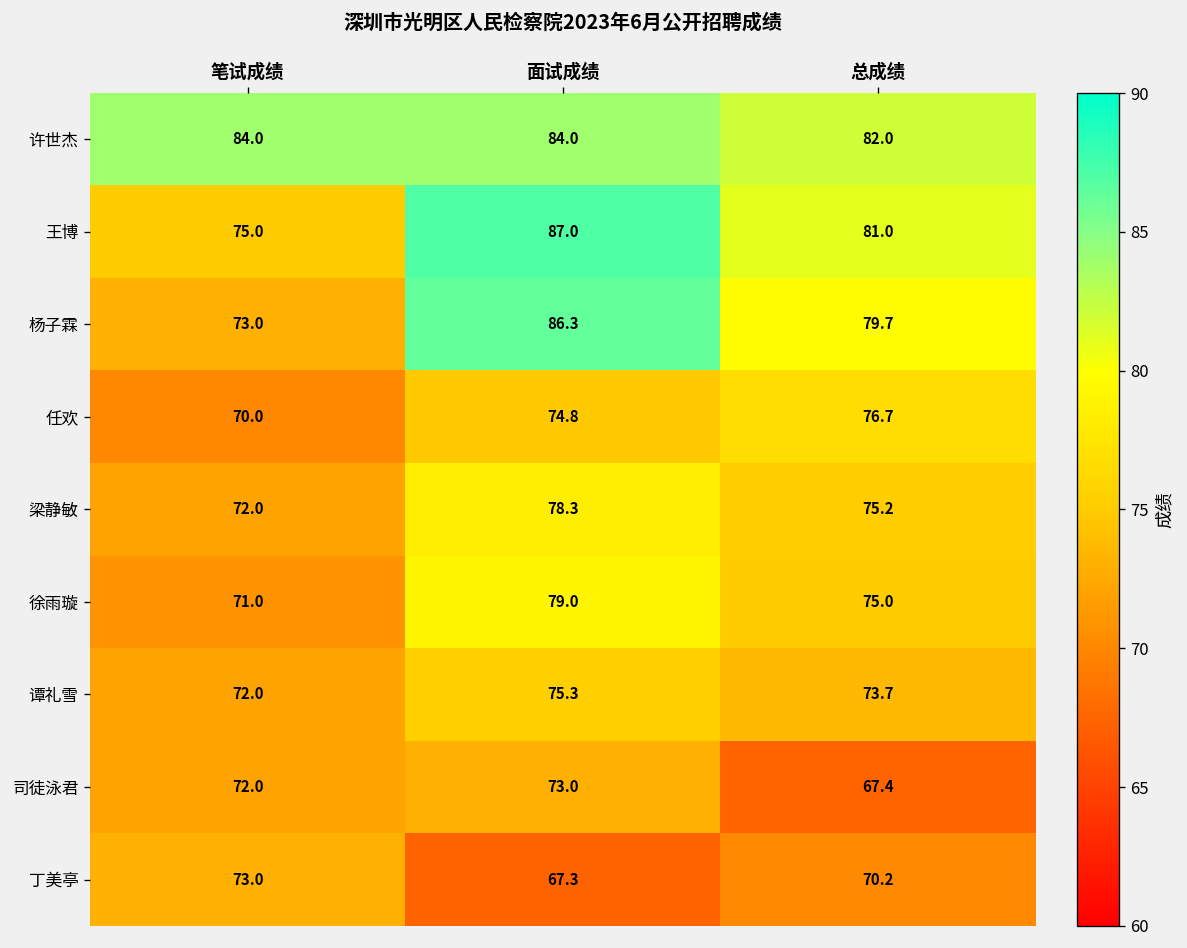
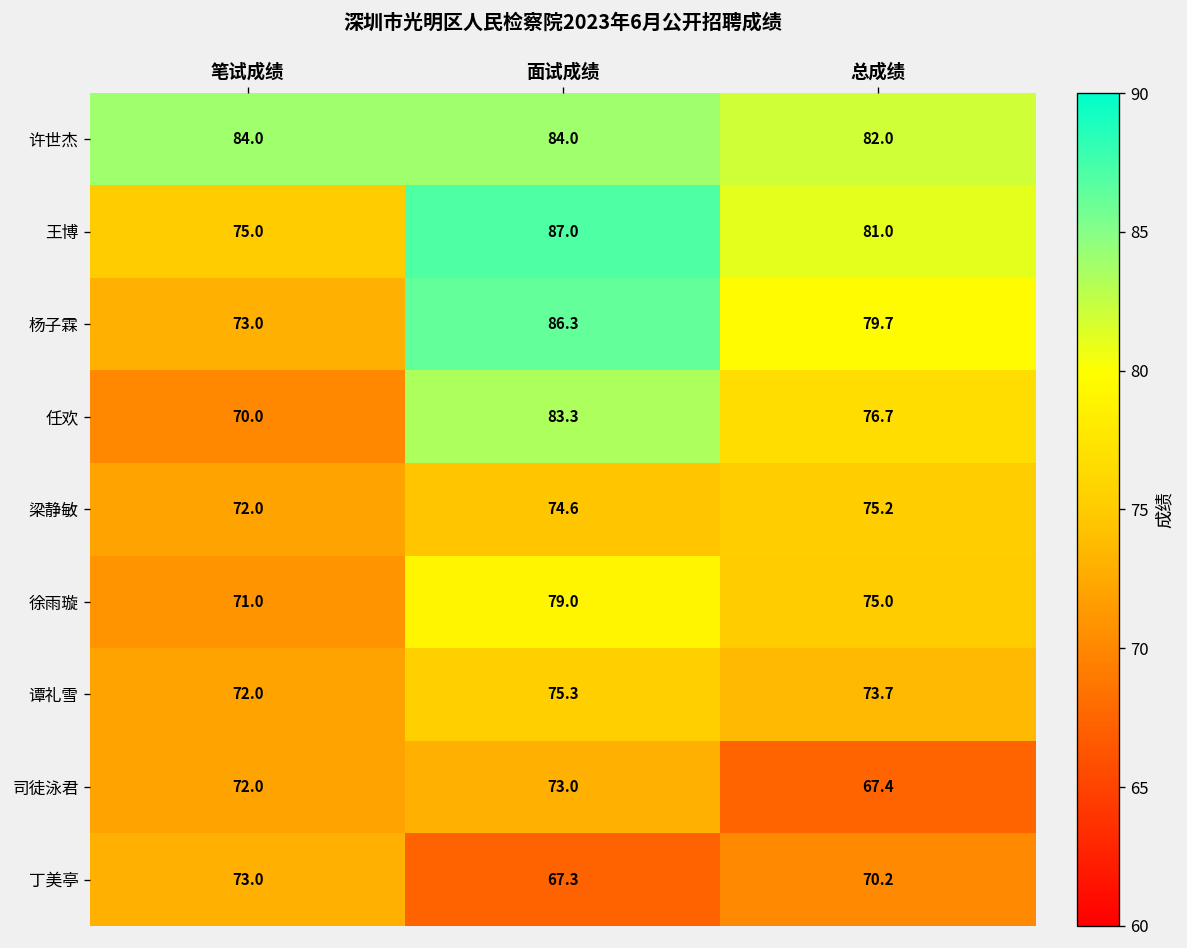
  {
    "许世杰": {
      "笔试成绩": 84.0,
      "面试成绩": 84.0,
      "总成绩": 82.0
    },
    "王博": {
      "笔试成绩": 75.0,
      "面试成绩": 87.0,
      "总成绩": 81.0
    },
    "杨子霖": {
      "笔试成绩": 73.0,
      "面试成绩": 86.3,
      "总成绩": 79.7
    },
    "任欢": {
      "笔试成绩": 70.0,
-     "面试成绩": 74.8,
+     "面试成绩": 83.3,
      "总成绩": 76.7
    },
    "梁静敏": {
      "笔试成绩": 72.0,
-     "面试成绩": 78.3,
+     "面试成绩": 74.6,
      "总成绩": 75.2
    },
    "徐雨璇": {
      "笔试成绩": 71.0,
      "面试成绩": 79.0,
      "总成绩": 75.0
    },
    "谭礼雪": {
      "笔试成绩": 72.0,
      "面试成绩": 75.3,
      "总成绩": 73.7
    },
    "司徒泳君": {
      "笔试成绩": 72.0,
      "面试成绩": 73.0,
      "总成绩": 67.4
    },
    "丁美亭": {
      "笔试成绩": 73.0,
      "面试成绩": 67.3,
      "总成绩": 70.2
    }
  }
